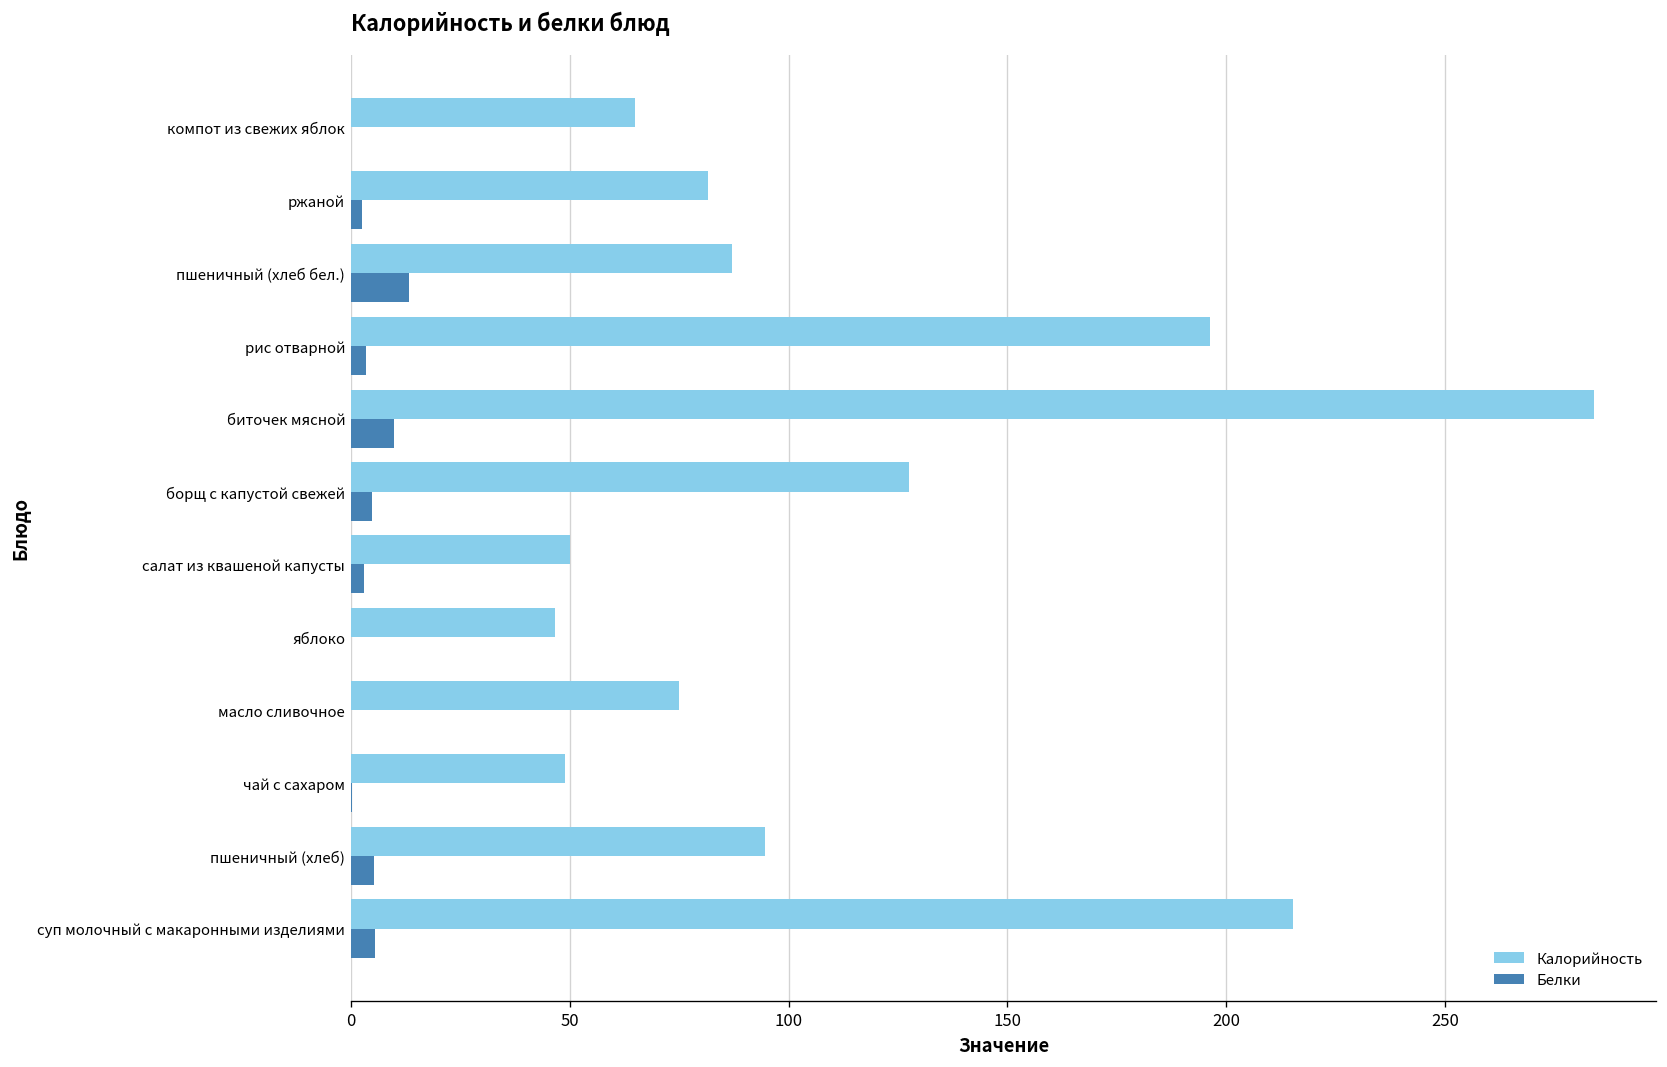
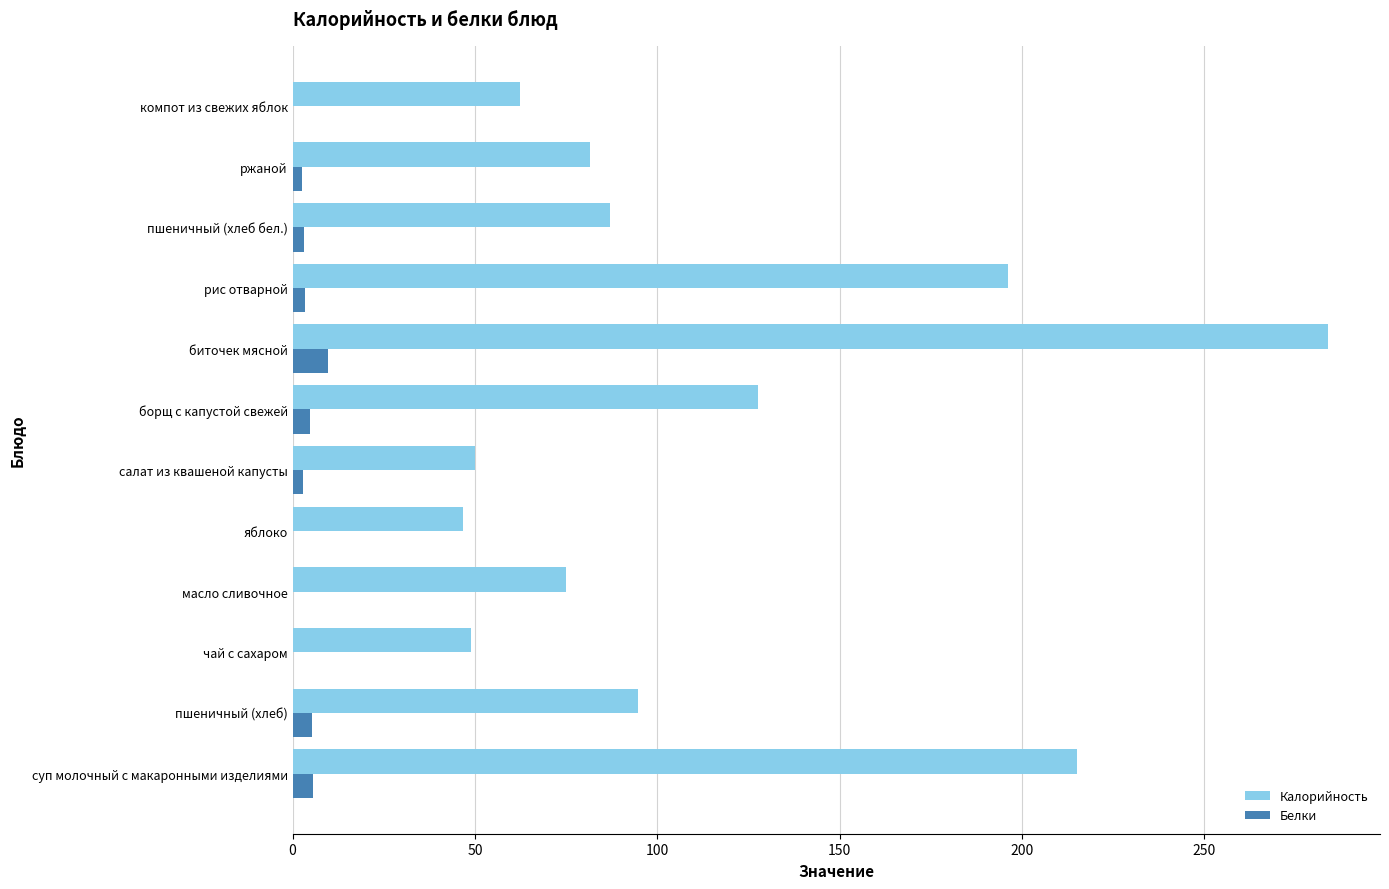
  {
    "Калорийность": {
-     "компот из свежих яблок": 65,
+     "компот из свежих яблок": 63,
      "ржаной": 82,
      "пшеничный (хлеб бел.)": 87,
      "рис отварной": 196,
      "биточек мясной": 284,
      "борщ с капустой свежей": 128,
      "салат из квашеной капусты": 50,
      "яблоко": 47,
      "масло сливочное": 75,
      "чай с сахаром": 49,
      "пшеничный (хлеб)": 95,
      "суп молочный с макаронными изделиями": 215
    },
    "Белки": {
      "компот из свежих яблок": 0,
      "ржаной": 3,
-     "пшеничный (хлеб бел.)": 13,
+     "пшеничный (хлеб бел.)": 3,
      "рис отварной": 3,
      "биточек мясной": 10,
      "борщ с капустой свежей": 5,
      "салат из квашеной капусты": 3,
      "яблоко": 0,
      "пшеничный (хлеб)": 5,
      "суп молочный с макаронными изделиями": 6
    }
  }
